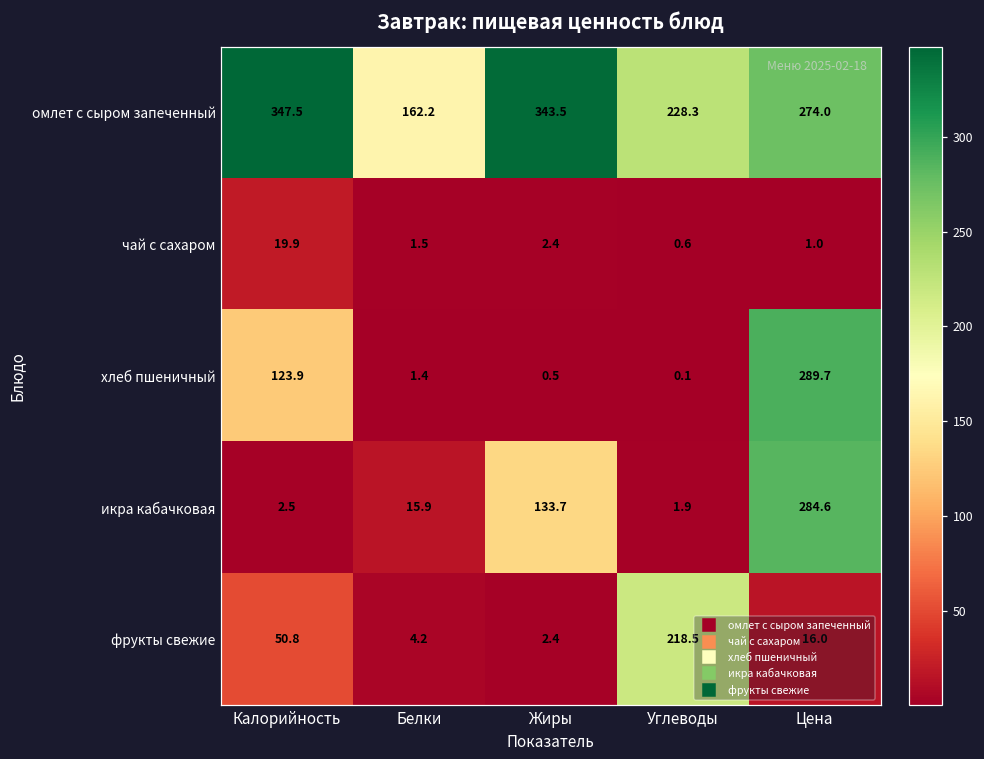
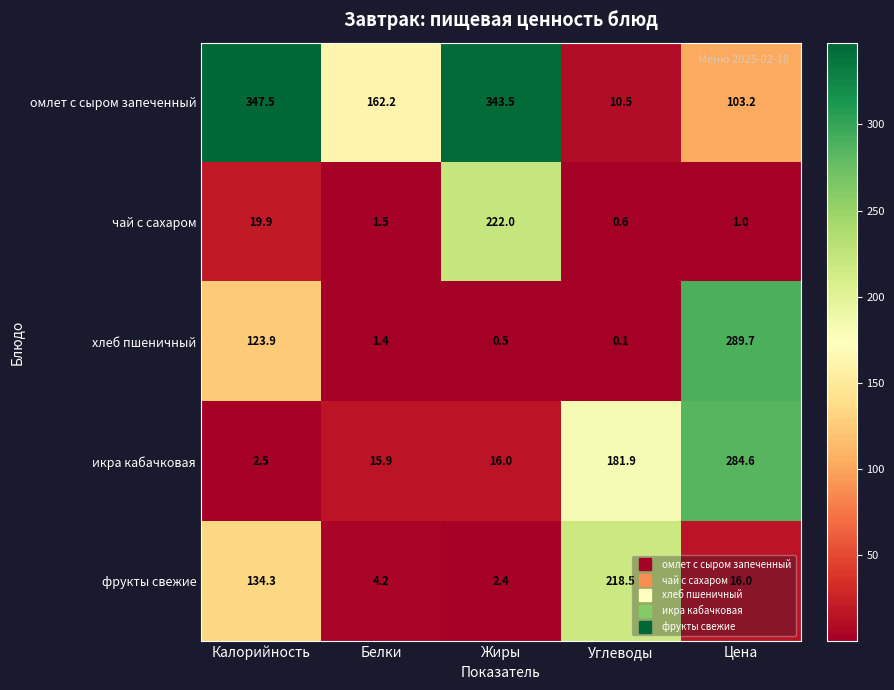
  {
    "омлет с сыром запеченный": {
      "Калорийность": 347.5,
      "Белки": 162.2,
      "Жиры": 343.5,
-     "Углеводы": 228.3,
-     "Цена": 274.0
+     "Углеводы": 10.5,
+     "Цена": 103.2
    },
    "чай с сахаром": {
      "Калорийность": 19.9,
      "Белки": 1.5,
-     "Жиры": 2.4,
+     "Жиры": 222.0,
      "Углеводы": 0.6,
      "Цена": 1.0
    },
    "хлеб пшеничный": {
      "Калорийность": 123.9,
      "Белки": 1.4,
      "Жиры": 0.5,
      "Углеводы": 0.1,
      "Цена": 289.7
    },
    "икра кабачковая": {
      "Калорийность": 2.5,
      "Белки": 15.9,
-     "Жиры": 133.7,
-     "Углеводы": 1.9,
+     "Жиры": 16.0,
+     "Углеводы": 181.9,
      "Цена": 284.6
    },
    "фрукты свежие": {
-     "Калорийность": 50.8,
+     "Калорийность": 134.3,
      "Белки": 4.2,
      "Жиры": 2.4
    }
  }
